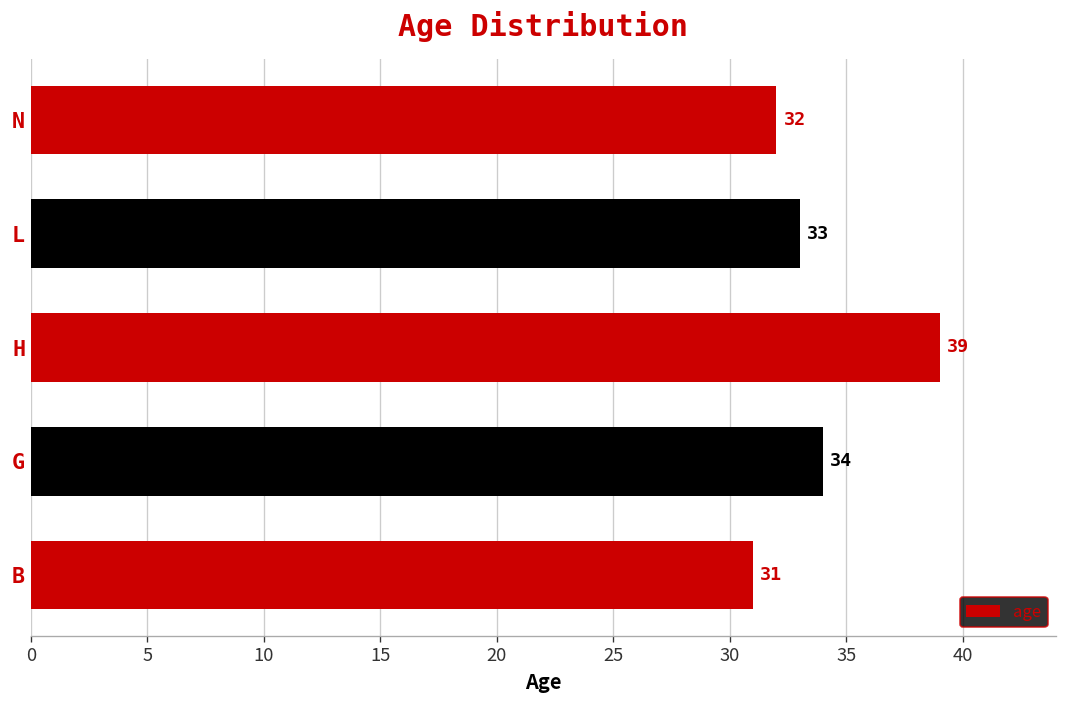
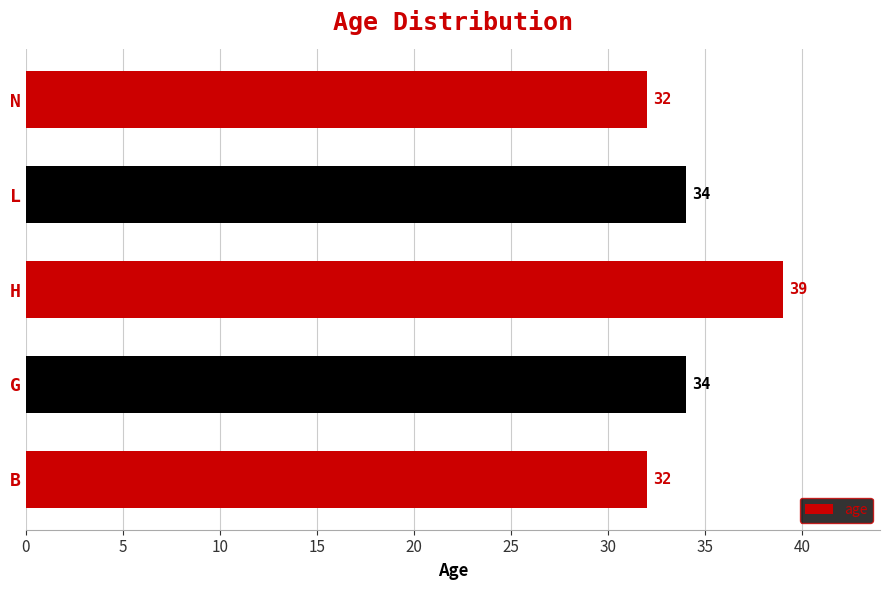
  {
    "N": 32,
-   "L": 33,
+   "L": 34,
    "H": 39,
    "G": 34,
-   "B": 31
+   "B": 32
  }
